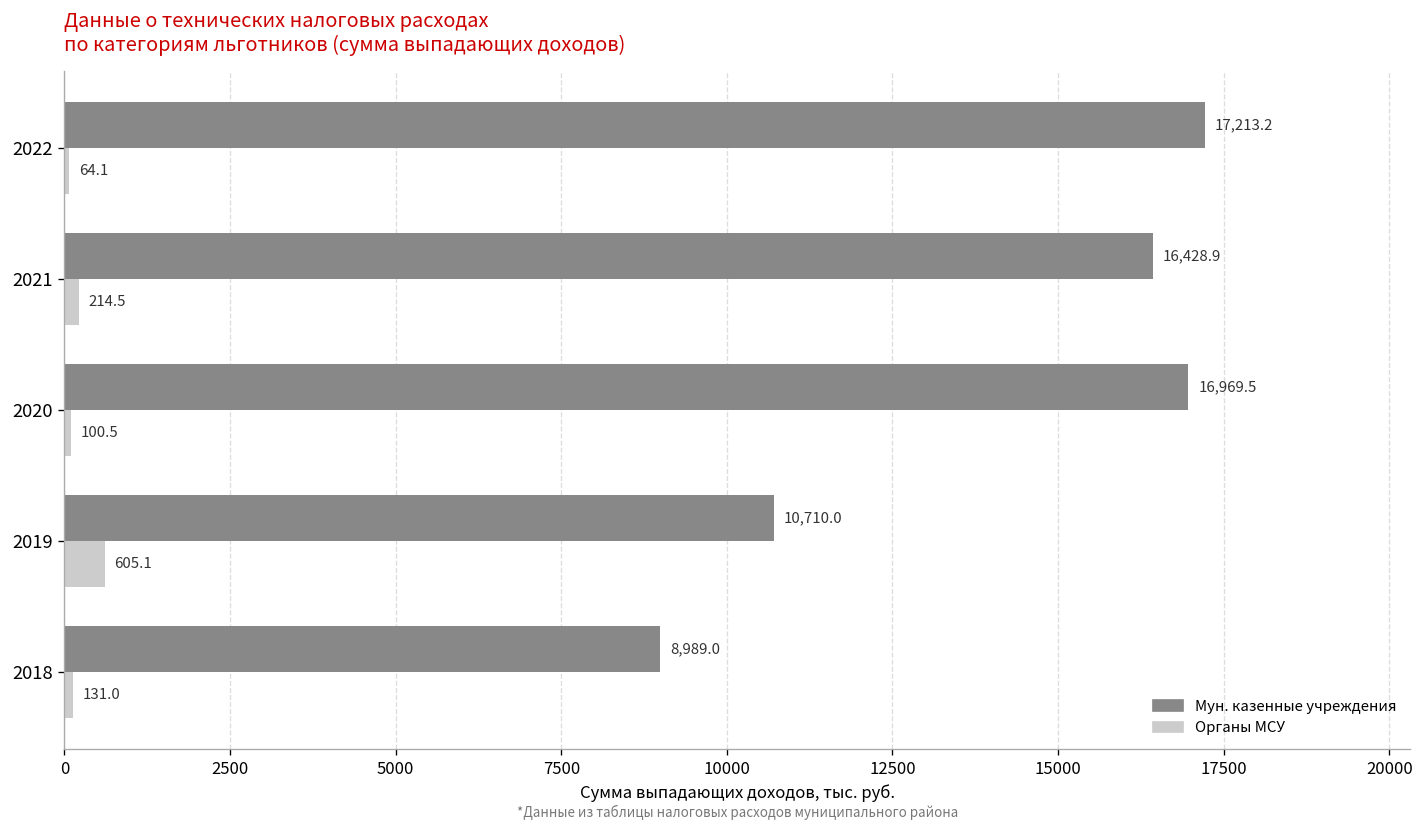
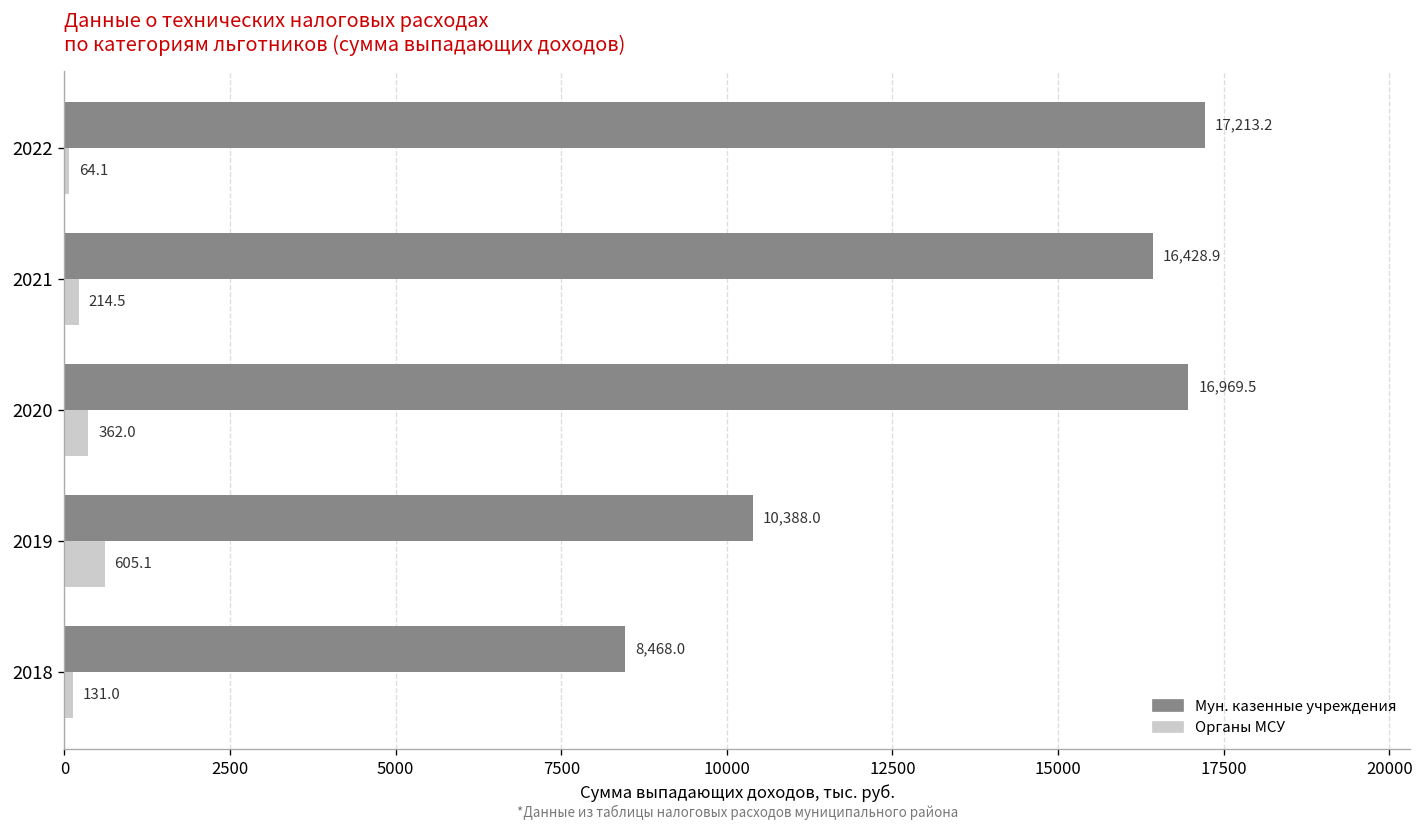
  {
    "Мун. казенные учреждения": {
      "2022": "17,213.2",
      "2021": "16,428.9",
      "2020": "16,969.5",
-     "2019": "10,710.0",
-     "2018": "8,989.0"
+     "2019": "10,388.0",
+     "2018": "8,468.0"
    },
    "Органы МСУ": {
      "2022": "64.1",
      "2021": "214.5",
-     "2020": "100.5",
+     "2020": "362.0",
      "2019": "605.1",
      "2018": "131.0"
    }
  }
